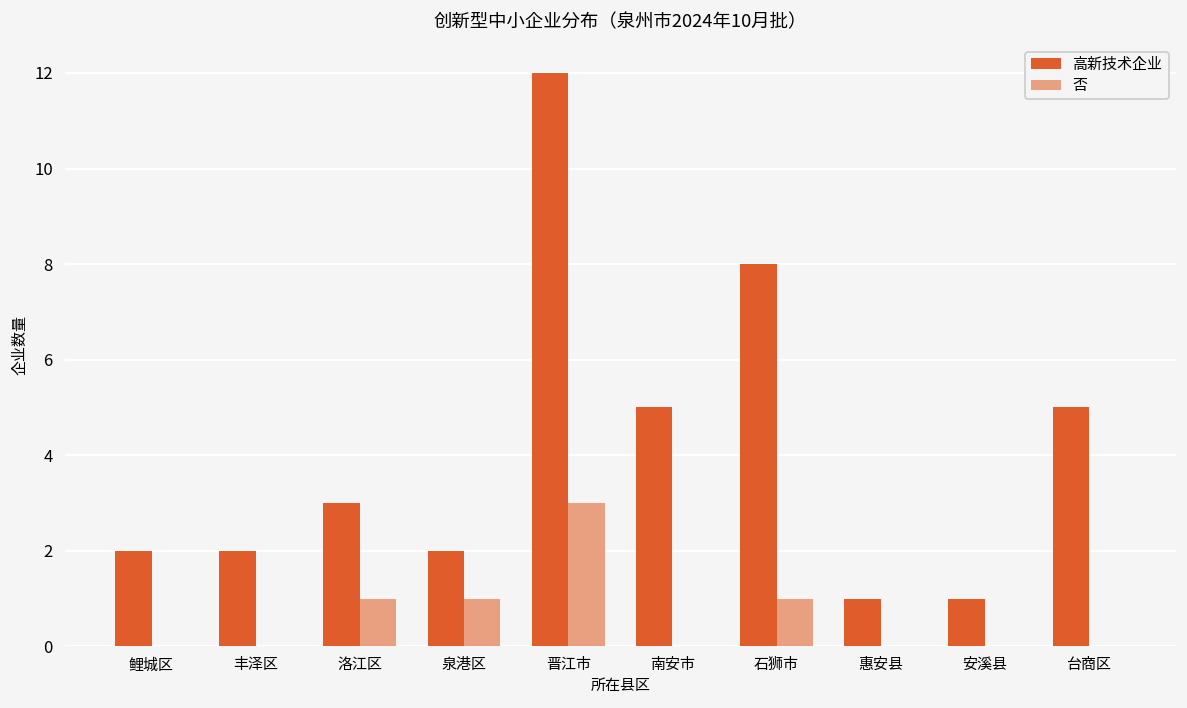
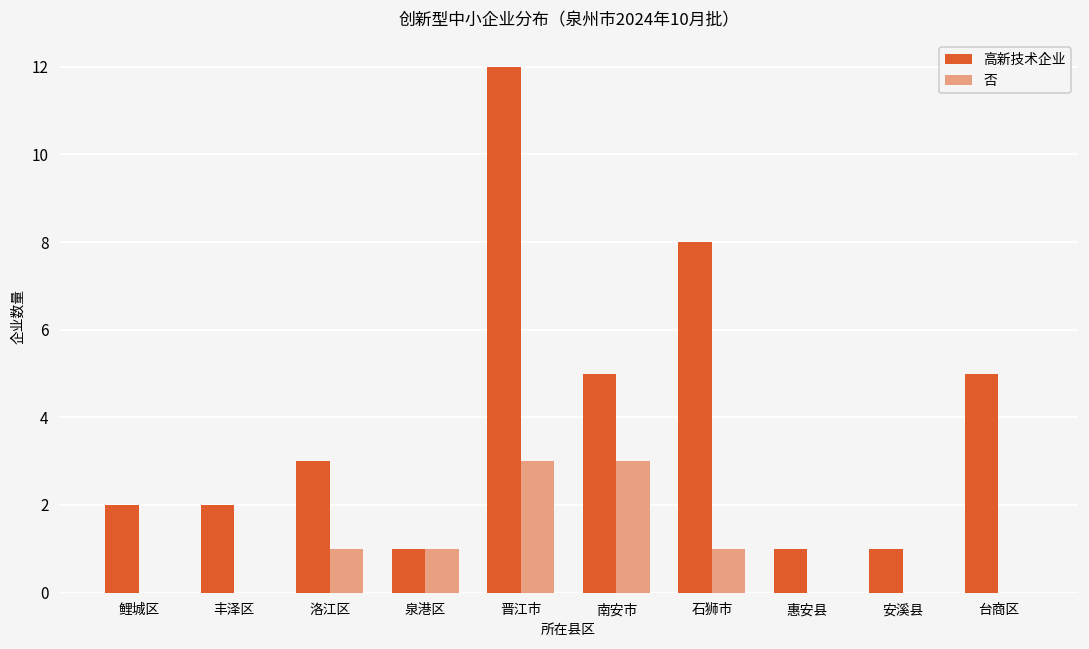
  {
    "高新技术企业": {
      "鲤城区": 2,
      "丰泽区": 2,
      "洛江区": 3,
-     "泉港区": 2,
+     "泉港区": 1,
      "晋江市": 12,
      "南安市": 5,
      "石狮市": 8,
      "惠安县": 1,
      "安溪县": 1,
      "台商区": 5
    },
    "否": {
      "鲤城区": 0,
      "丰泽区": 0,
      "洛江区": 1,
      "泉港区": 1,
      "晋江市": 3,
-     "南安市": 0,
+     "南安市": 3,
      "石狮市": 1,
      "惠安县": 0,
      "安溪县": 0,
      "台商区": 0
    }
  }
